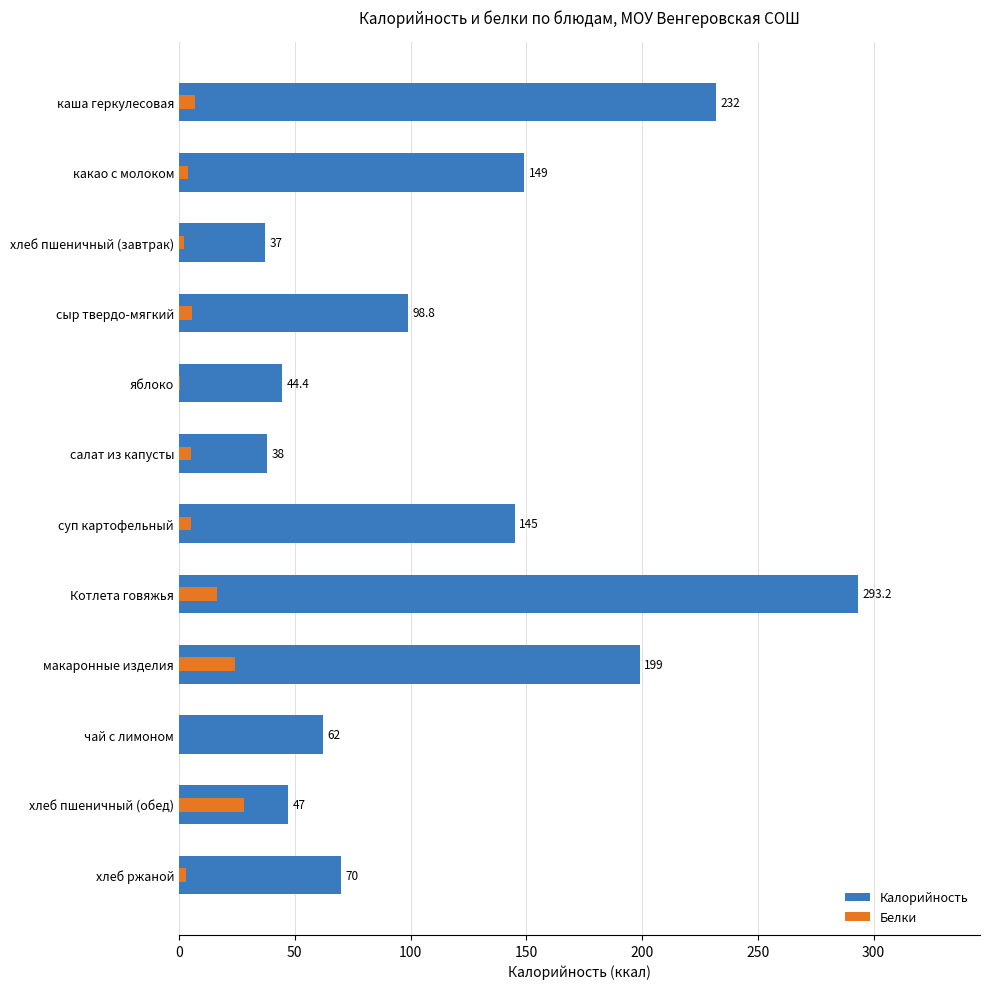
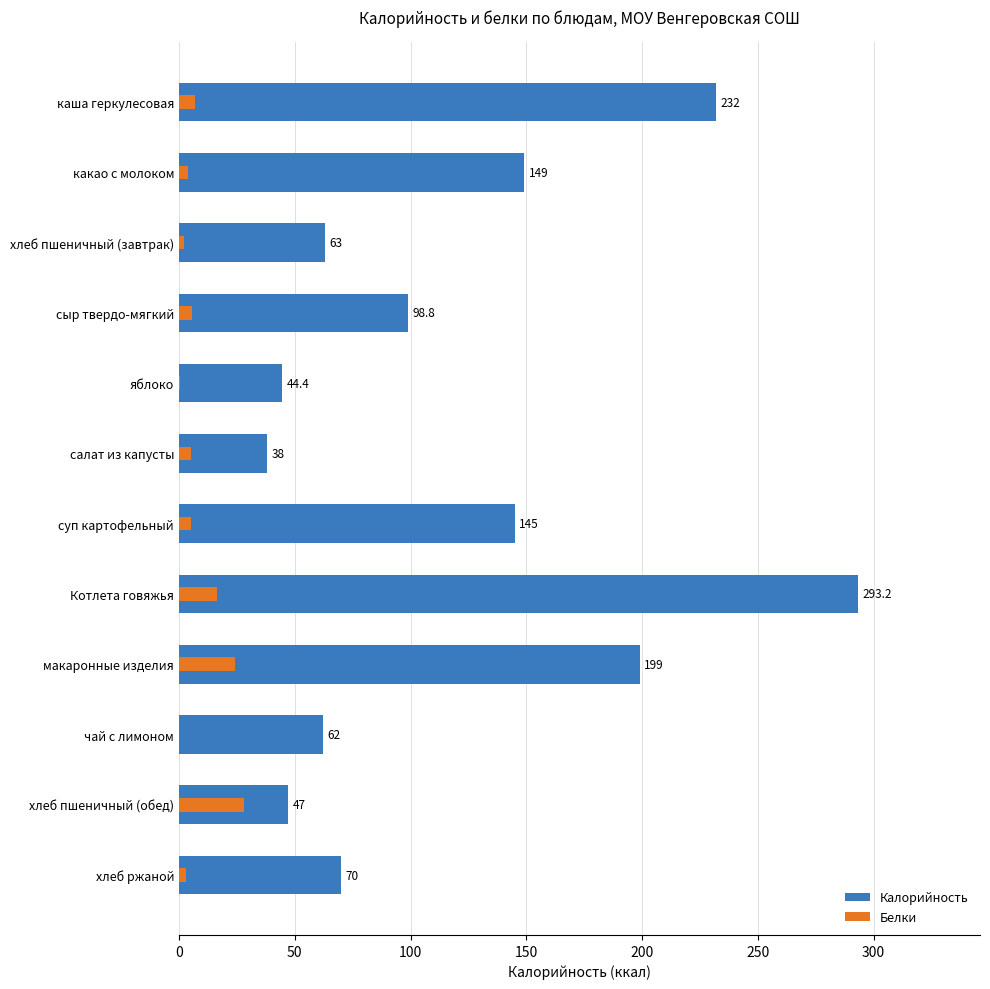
  {
    "Калорийность": {
      "каша геркулесовая": 232,
      "какао с молоком": 149,
-     "хлеб пшеничный (завтрак)": 37,
+     "хлеб пшеничный (завтрак)": 63,
      "сыр твердо-мягкий": 98.8,
      "яблоко": 44.4,
      "салат из капусты": 38,
      "суп картофельный": 145,
      "Котлета говяжья": 293.2,
      "макаронные изделия": 199,
      "чай с лимоном": 62,
      "хлеб пшеничный (обед)": 47,
      "хлеб ржаной": 70
    },
    "Белки": {
      "чай с лимоном": 0
    }
  }
